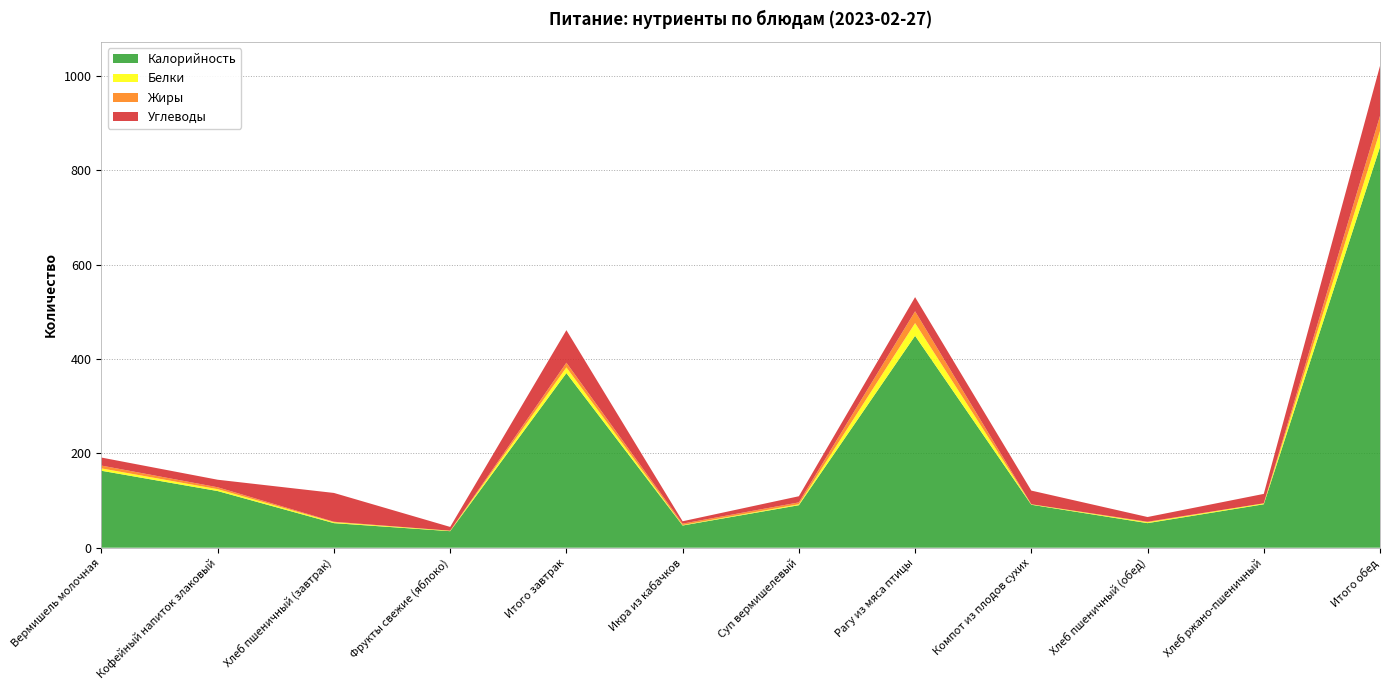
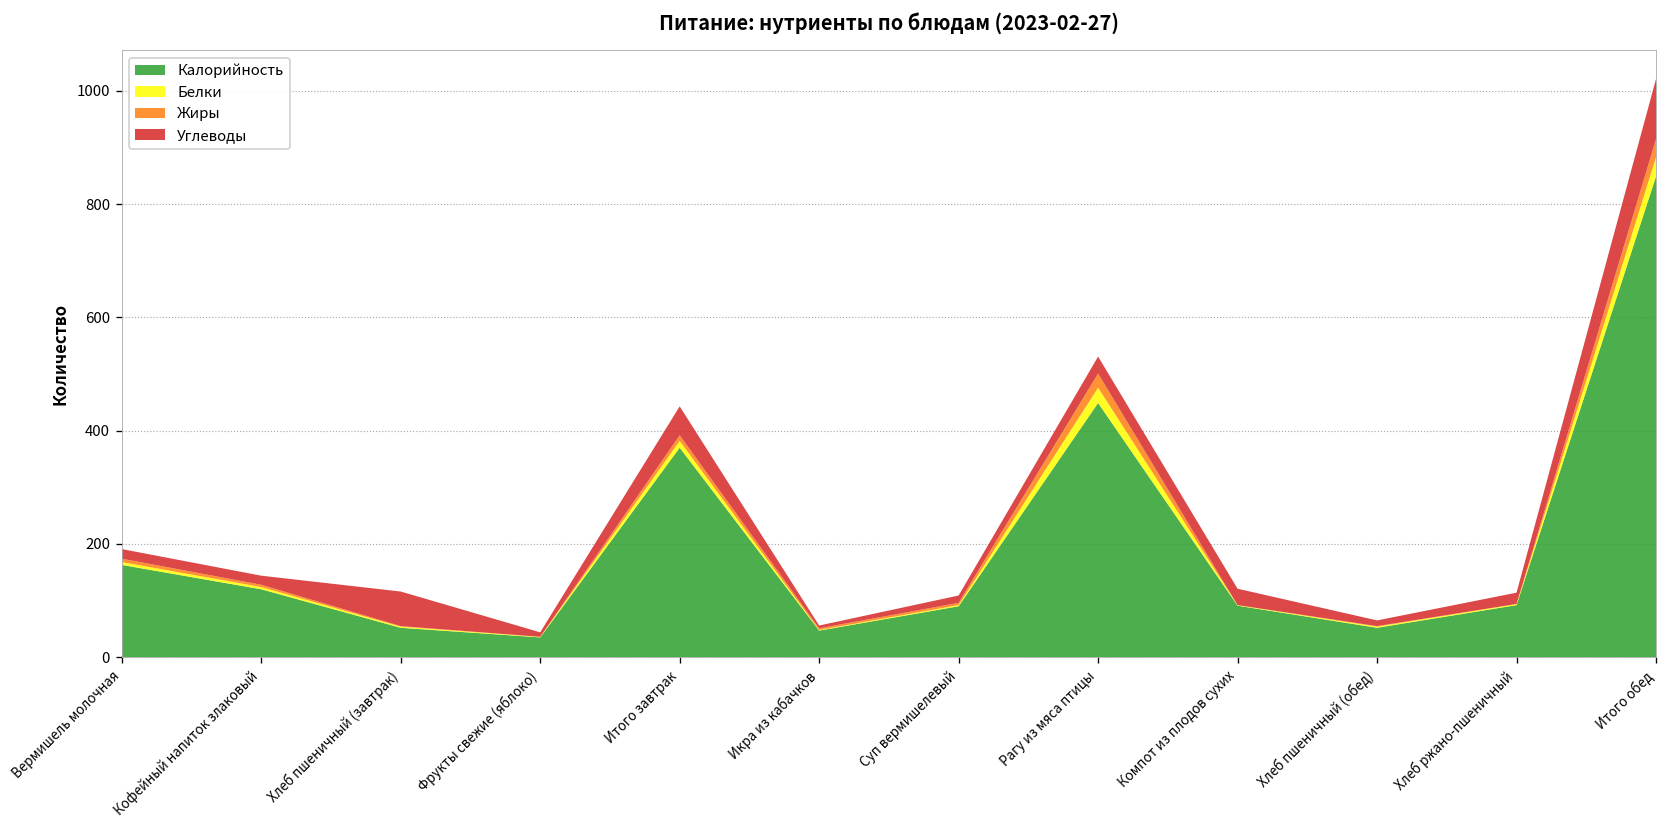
  {
    "Калорийность": {
      "Итого завтрак": 370,
      "Рагу из мяса птицы": 450,
      "Итого обед": 850
    },
    "Белки": {
      "Итого завтрак": 10,
      "Рагу из мяса птицы": 30,
      "Итого обед": 30
    },
    "Жиры": {
      "Вермишель молочная": 10,
      "Итого завтрак": 10,
      "Рагу из мяса птицы": 30,
      "Итого обед": 30
    },
    "Углеводы": {
      "Вермишель молочная": 20,
      "Кофейный напиток злаковый": 20,
      "Хлеб пшеничный (завтрак)": 60,
      "Фрукты свежие (яблоко)": 10,
-     "Итого завтрак": 70,
+     "Итого завтрак": 50,
      "Суп вермишелевый": 10,
      "Рагу из мяса птицы": 30,
      "Компот из плодов сухих": 30,
      "Хлеб пшеничный (обед)": 10,
      "Хлеб ржано-пшеничный": 20,
      "Итого обед": 110
    }
  }
